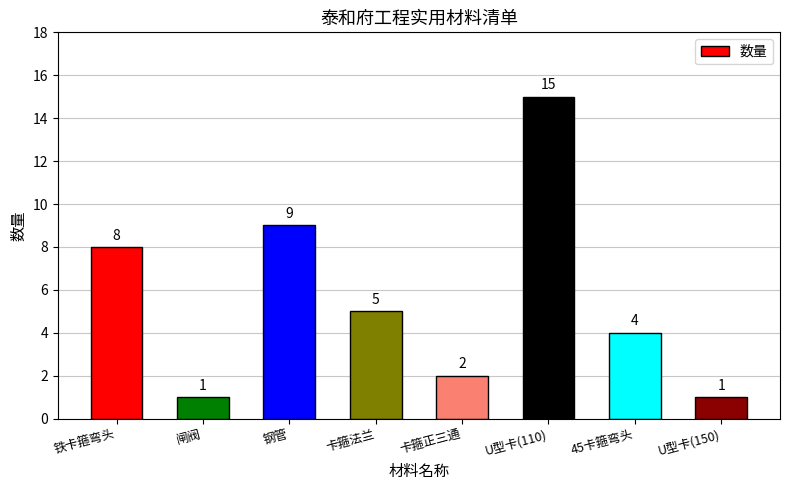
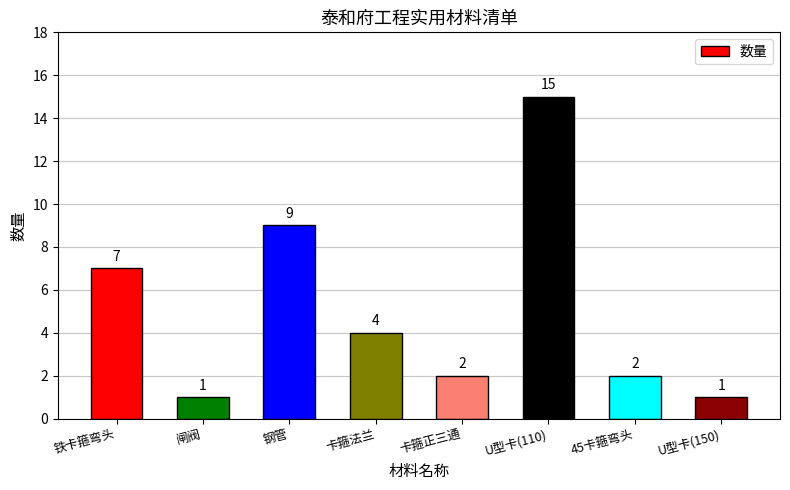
  {
-   "铁卡箍弯头": 8,
+   "铁卡箍弯头": 7,
    "闸阀": 1,
    "钢管": 9,
-   "卡箍法兰": 5,
+   "卡箍法兰": 4,
    "卡箍正三通": 2,
    "U型卡(110)": 15,
-   "45卡箍弯头": 4,
+   "45卡箍弯头": 2,
    "U型卡(150)": 1
  }
